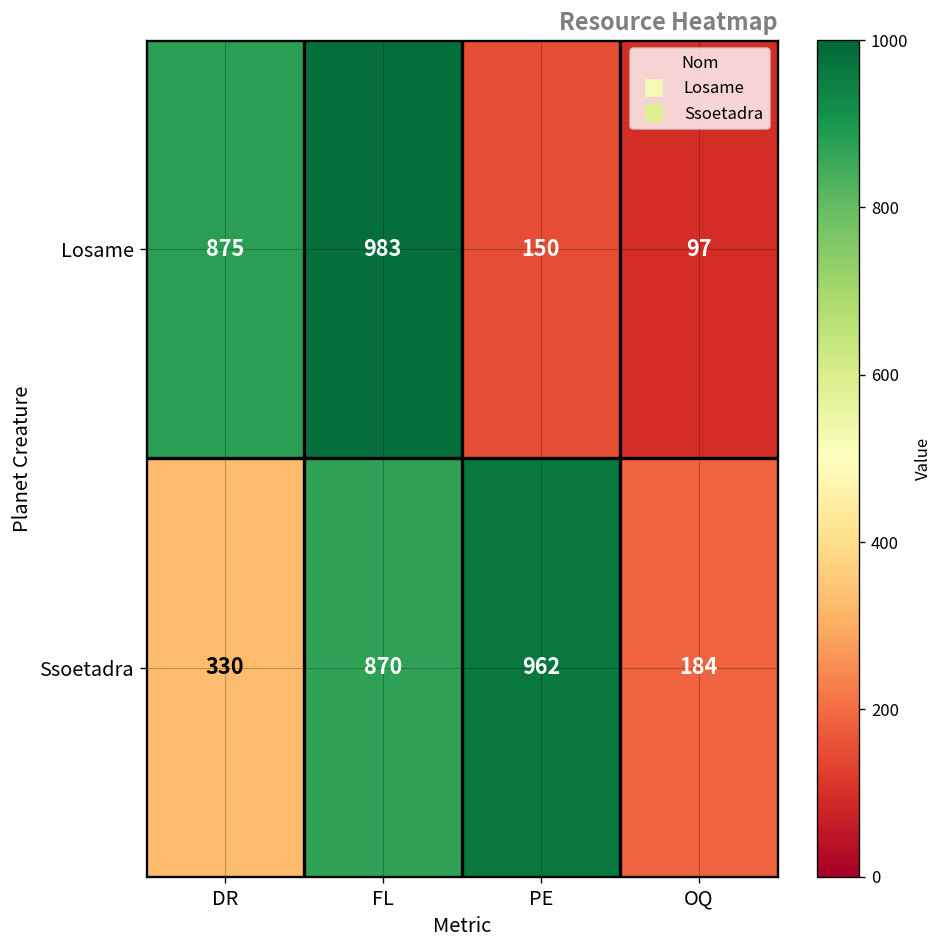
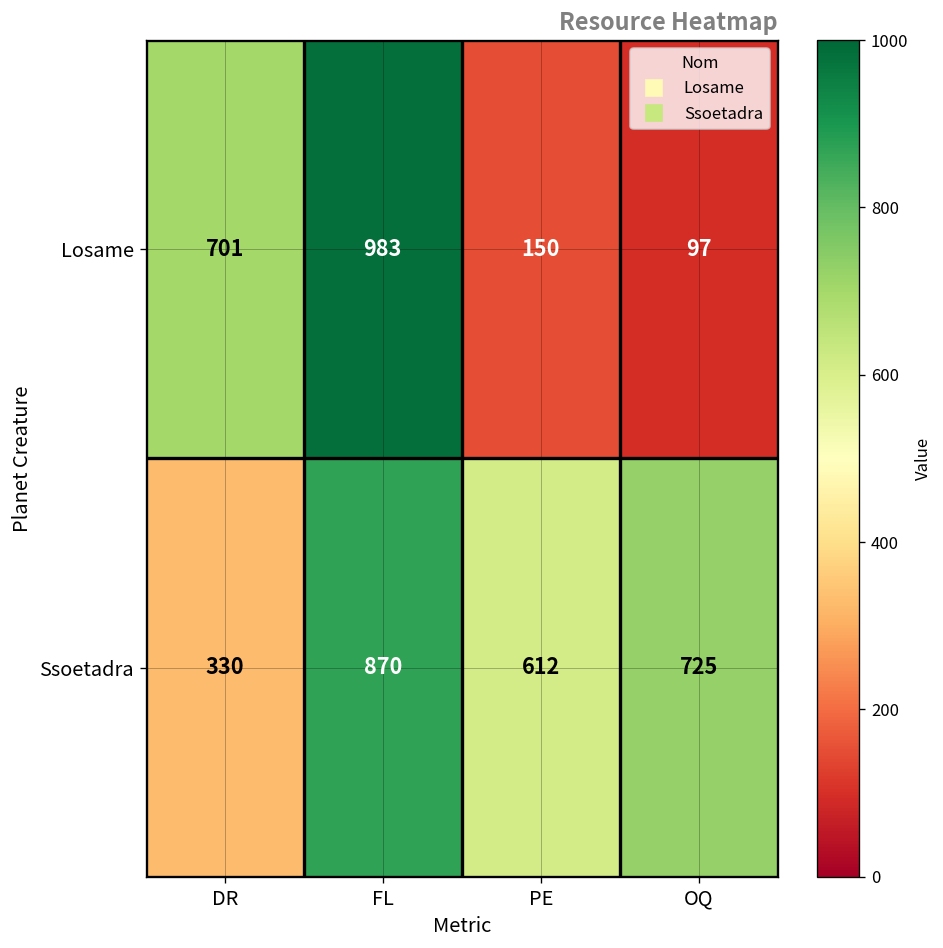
  {
    "Losame": {
-     "DR": 875,
+     "DR": 701,
      "FL": 983,
      "PE": 150,
      "OQ": 97
    },
    "Ssoetadra": {
      "DR": 330,
      "FL": 870,
-     "PE": 962,
-     "OQ": 184
+     "PE": 612,
+     "OQ": 725
    }
  }
